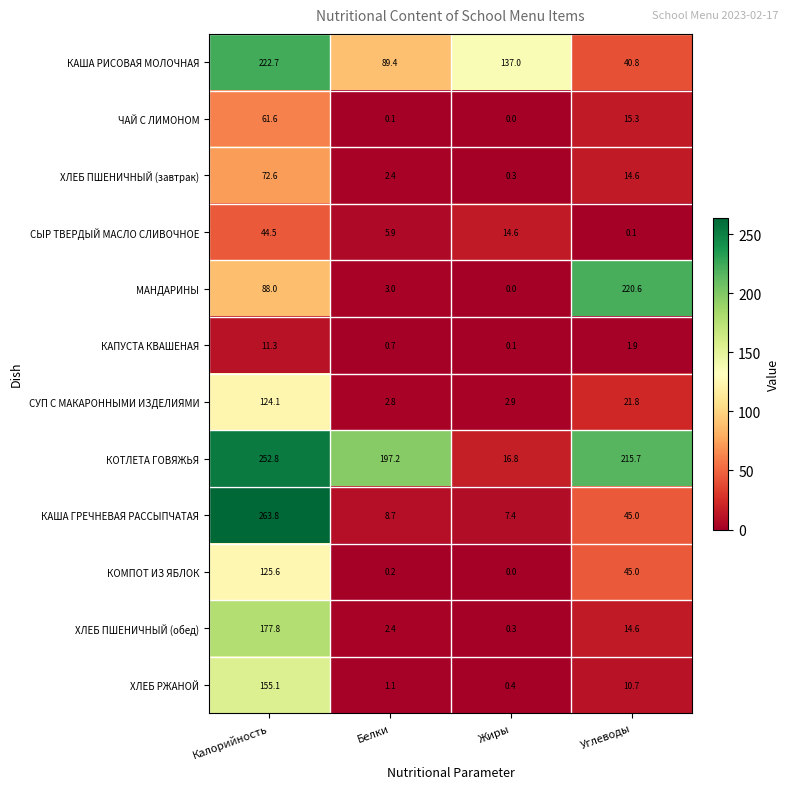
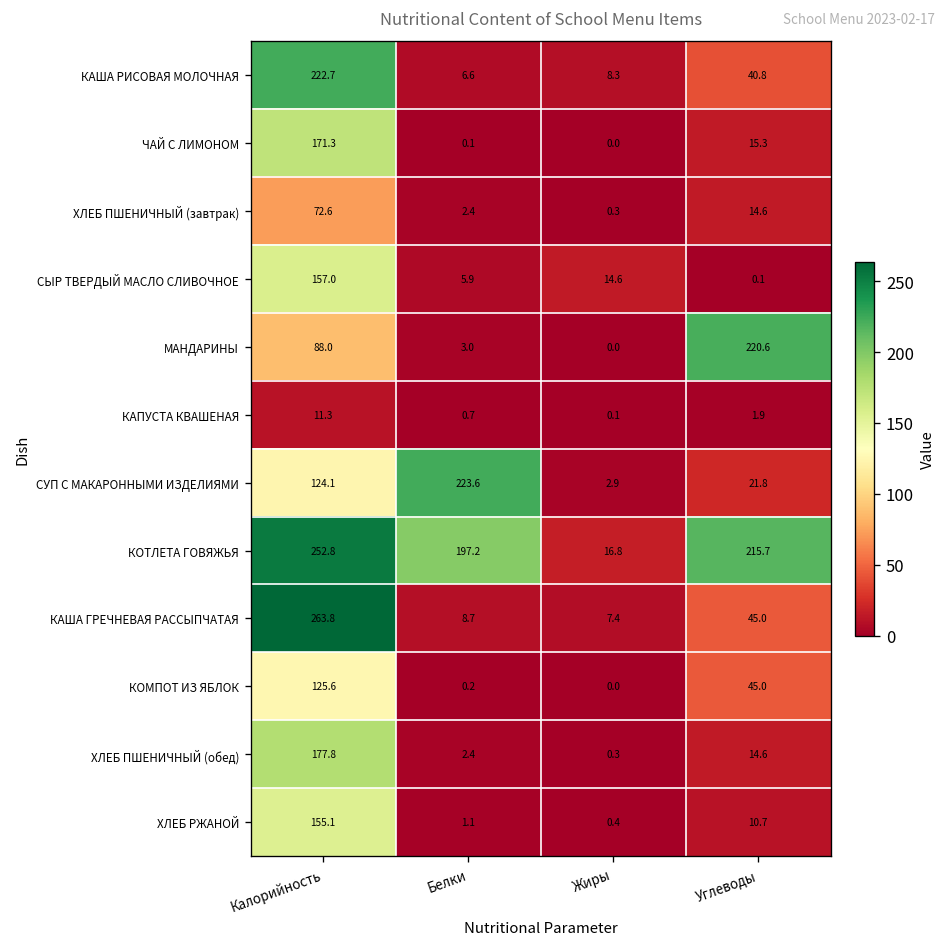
  {
    "КАША РИСОВАЯ МОЛОЧНАЯ": {
      "Калорийность": 222.7,
-     "Белки": 89.4,
-     "Жиры": 137.0,
+     "Белки": 6.6,
+     "Жиры": 8.3,
      "Углеводы": 40.8
    },
    "ЧАЙ С ЛИМОНОМ": {
-     "Калорийность": 61.6,
+     "Калорийность": 171.3,
      "Белки": 0.1,
      "Жиры": 0.0,
      "Углеводы": 15.3
    },
    "ХЛЕБ ПШЕНИЧНЫЙ (завтрак)": {
      "Калорийность": 72.6,
      "Белки": 2.4,
      "Жиры": 0.3,
      "Углеводы": 14.6
    },
    "СЫР ТВЕРДЫЙ МАСЛО СЛИВОЧНОЕ": {
-     "Калорийность": 44.5,
+     "Калорийность": 157.0,
      "Белки": 5.9,
      "Жиры": 14.6,
      "Углеводы": 0.1
    },
    "МАНДАРИНЫ": {
      "Калорийность": 88.0,
      "Белки": 3.0,
      "Жиры": 0.0,
      "Углеводы": 220.6
    },
    "КАПУСТА КВАШЕНАЯ": {
      "Калорийность": 11.3,
      "Белки": 0.7,
      "Жиры": 0.1,
      "Углеводы": 1.9
    },
    "СУП С МАКАРОННЫМИ ИЗДЕЛИЯМИ": {
      "Калорийность": 124.1,
-     "Белки": 2.8,
+     "Белки": 223.6,
      "Жиры": 2.9,
      "Углеводы": 21.8
    },
    "КОТЛЕТА ГОВЯЖЬЯ": {
      "Калорийность": 252.8,
      "Белки": 197.2,
      "Жиры": 16.8,
      "Углеводы": 215.7
    },
    "КАША ГРЕЧНЕВАЯ РАССЫПЧАТАЯ": {
      "Калорийность": 263.8,
      "Белки": 8.7,
      "Жиры": 7.4,
      "Углеводы": 45.0
    },
    "КОМПОТ ИЗ ЯБЛОК": {
      "Калорийность": 125.6,
      "Белки": 0.2,
      "Жиры": 0.0,
      "Углеводы": 45.0
    },
    "ХЛЕБ ПШЕНИЧНЫЙ (обед)": {
      "Калорийность": 177.8,
      "Белки": 2.4,
      "Жиры": 0.3,
      "Углеводы": 14.6
    },
    "ХЛЕБ РЖАНОЙ": {
      "Калорийность": 155.1,
      "Белки": 1.1,
      "Жиры": 0.4,
      "Углеводы": 10.7
    }
  }
